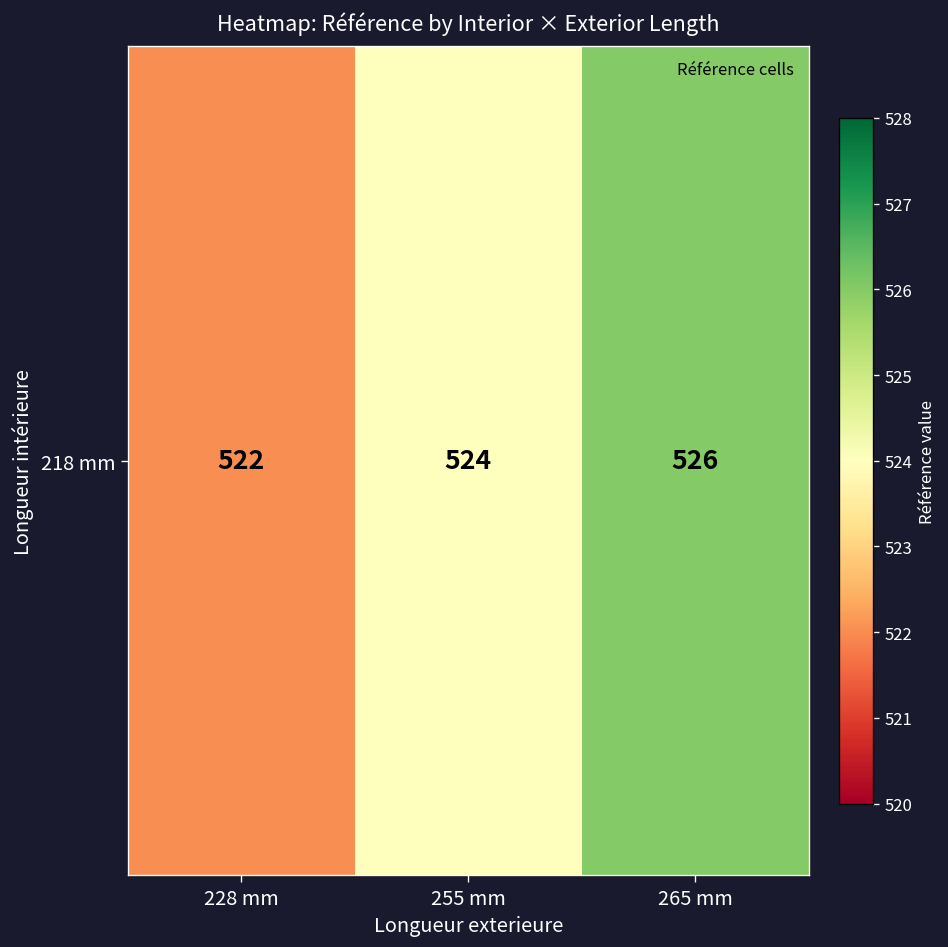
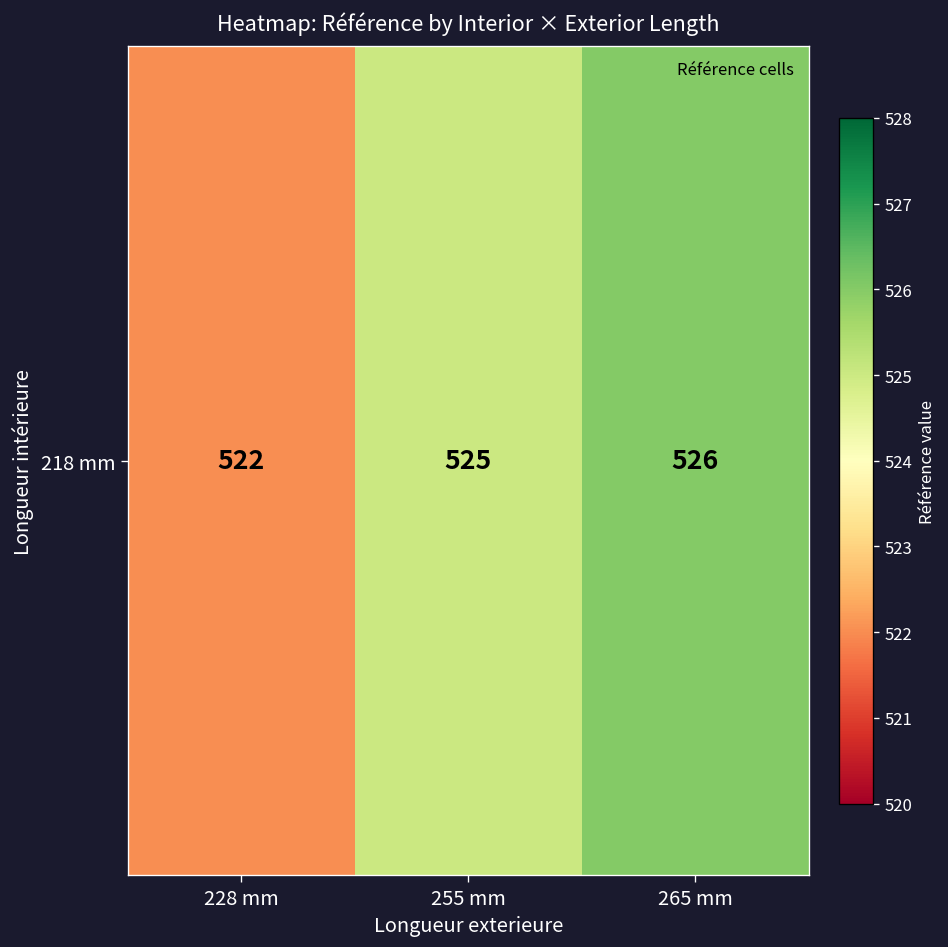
  {
    "218 mm": {
      "228 mm": 522,
-     "255 mm": 524,
+     "255 mm": 525,
      "265 mm": 526
    }
  }
